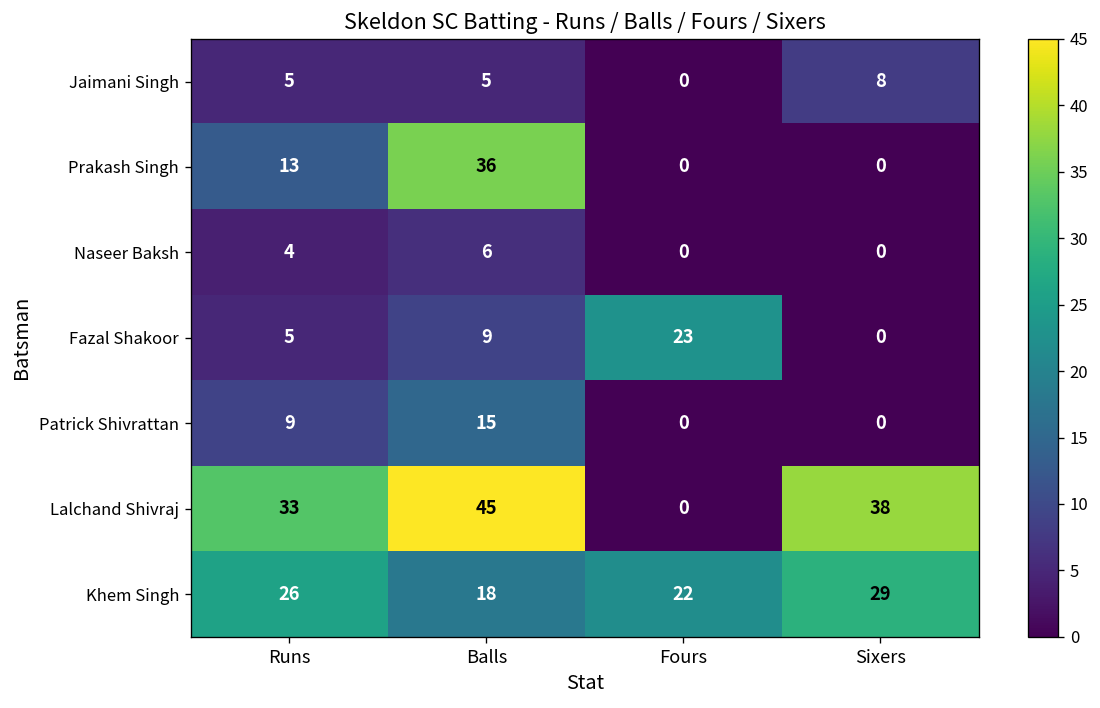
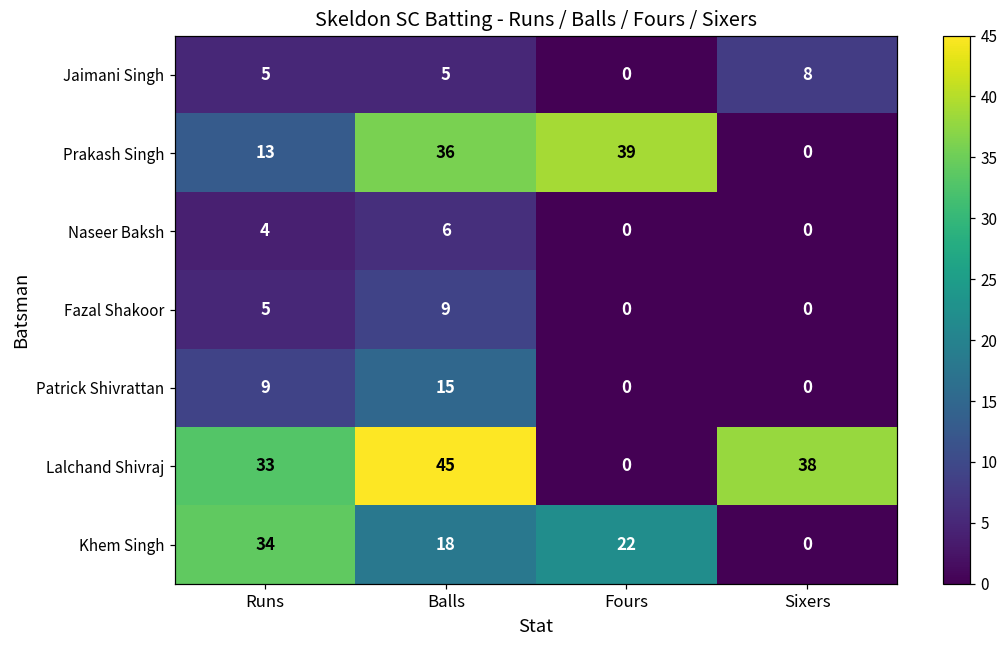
  {
    "Jaimani Singh": {
      "Runs": 5,
      "Balls": 5,
      "Fours": 0,
      "Sixers": 8
    },
    "Prakash Singh": {
      "Runs": 13,
      "Balls": 36,
-     "Fours": 0,
+     "Fours": 39,
      "Sixers": 0
    },
    "Naseer Baksh": {
      "Runs": 4,
      "Balls": 6,
      "Fours": 0,
      "Sixers": 0
    },
    "Fazal Shakoor": {
      "Runs": 5,
      "Balls": 9,
-     "Fours": 23,
+     "Fours": 0,
      "Sixers": 0
    },
    "Patrick Shivrattan": {
      "Runs": 9,
      "Balls": 15,
      "Fours": 0,
      "Sixers": 0
    },
    "Lalchand Shivraj": {
      "Runs": 33,
      "Balls": 45,
      "Fours": 0,
      "Sixers": 38
    },
    "Khem Singh": {
-     "Runs": 26,
+     "Runs": 34,
      "Balls": 18,
      "Fours": 22,
-     "Sixers": 29
+     "Sixers": 0
    }
  }
